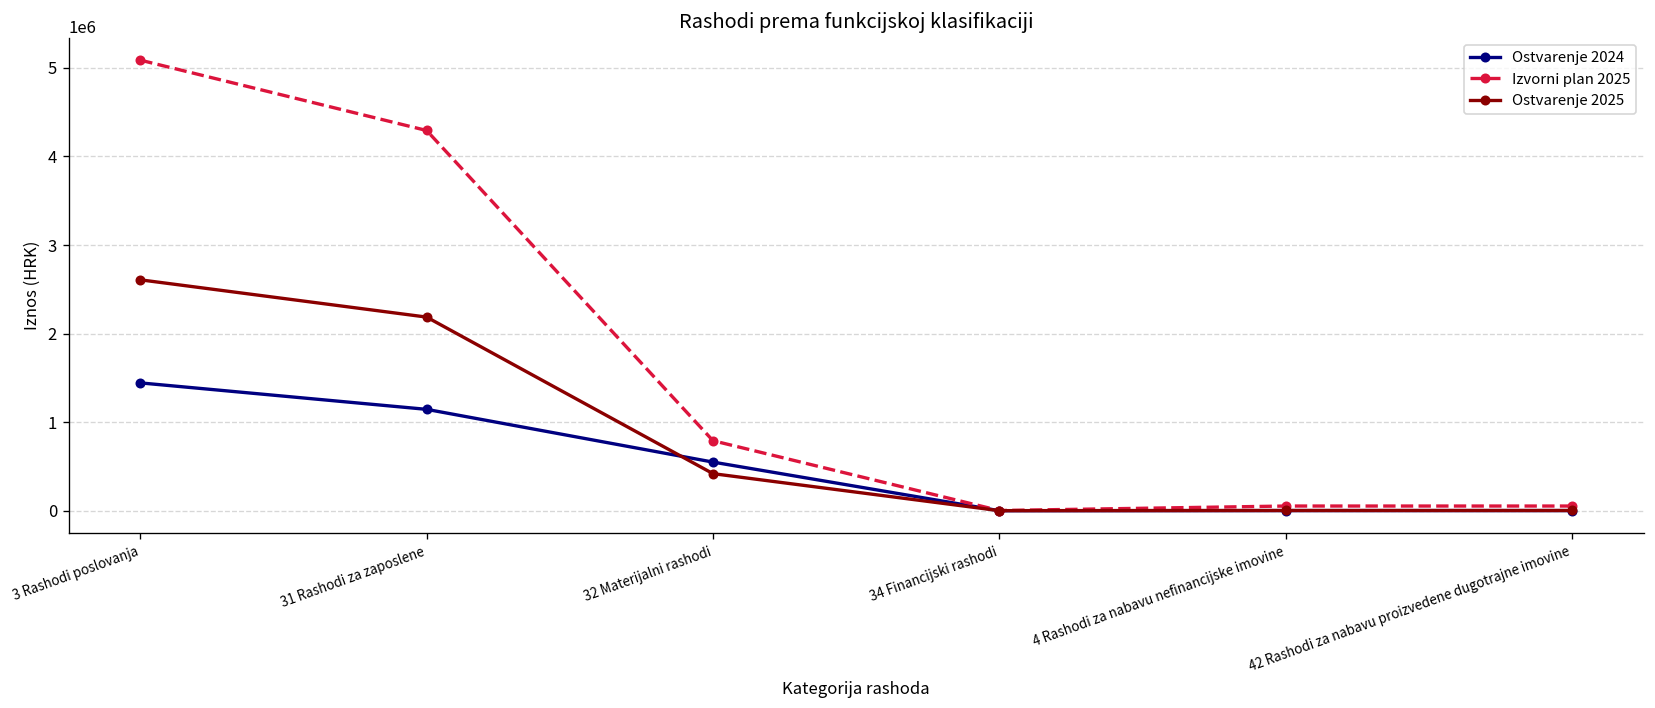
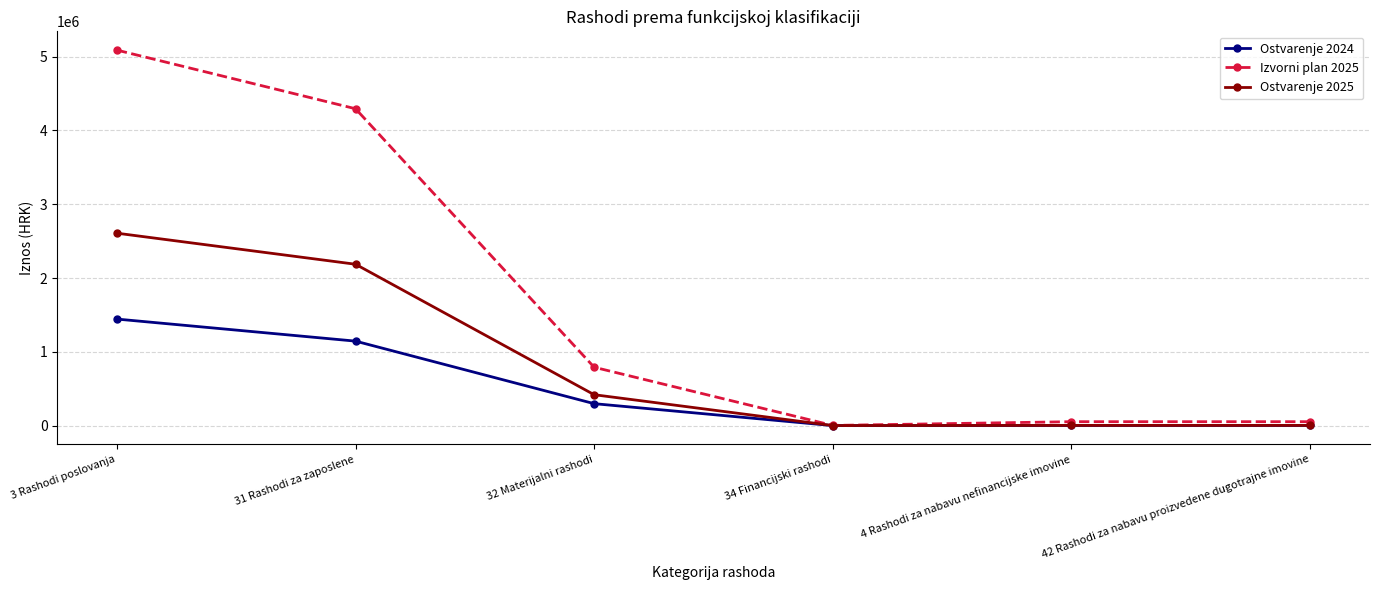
  {
    "Ostvarenje 2024": {
      "3 Rashodi poslovanja": 1400000,
      "31 Rashodi za zaposlene": 1100000,
-     "32 Materijalni rashodi": 500000
+     "32 Materijalni rashodi": 300000
    },
    "Izvorni plan 2025": {
      "3 Rashodi poslovanja": 5100000,
      "31 Rashodi za zaposlene": 4300000,
      "32 Materijalni rashodi": 800000,
      "4 Rashodi za nabavu nefinancijske imovine": 100000,
      "42 Rashodi za nabavu proizvedene dugotrajne imovine": 100000
    },
    "Ostvarenje 2025": {
      "3 Rashodi poslovanja": 2600000,
      "31 Rashodi za zaposlene": 2200000,
      "32 Materijalni rashodi": 400000
    }
  }
